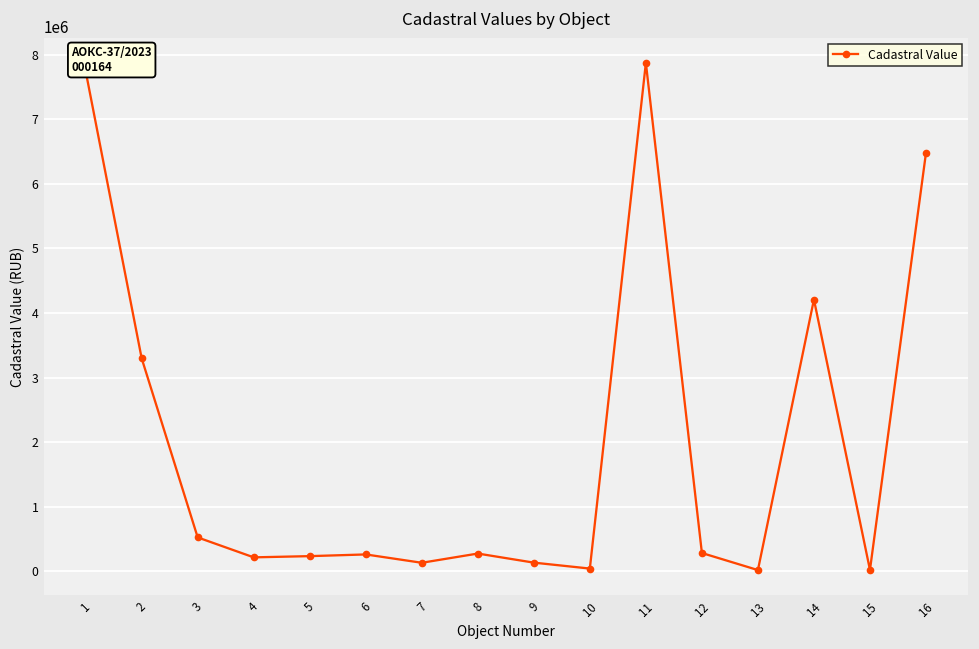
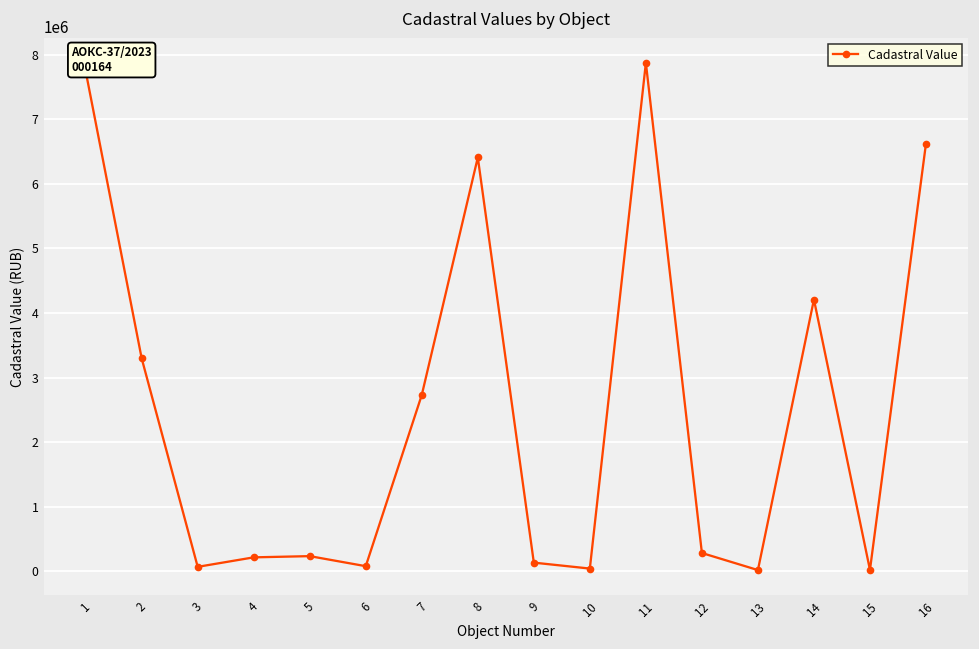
  {
    "2": 3300000,
-   "3": 500000,
+   "3": 100000,
    "4": 200000,
    "5": 200000,
-   "6": 300000,
-   "7": 100000,
-   "8": 300000,
+   "6": 100000,
+   "7": 2700000,
+   "8": 6400000,
    "9": 100000,
    "10": 0,
    "11": 7900000,
    "12": 300000,
    "13": 0,
    "14": 4200000,
    "15": 0,
-   "16": 6500000
+   "16": 6600000
  }
